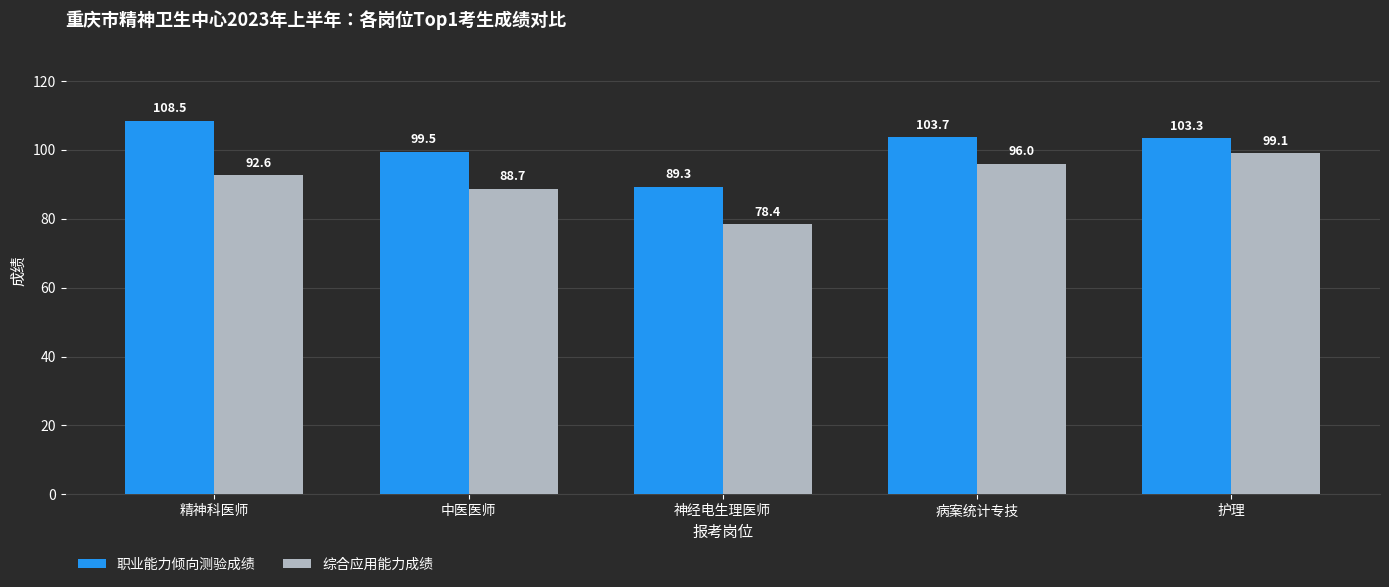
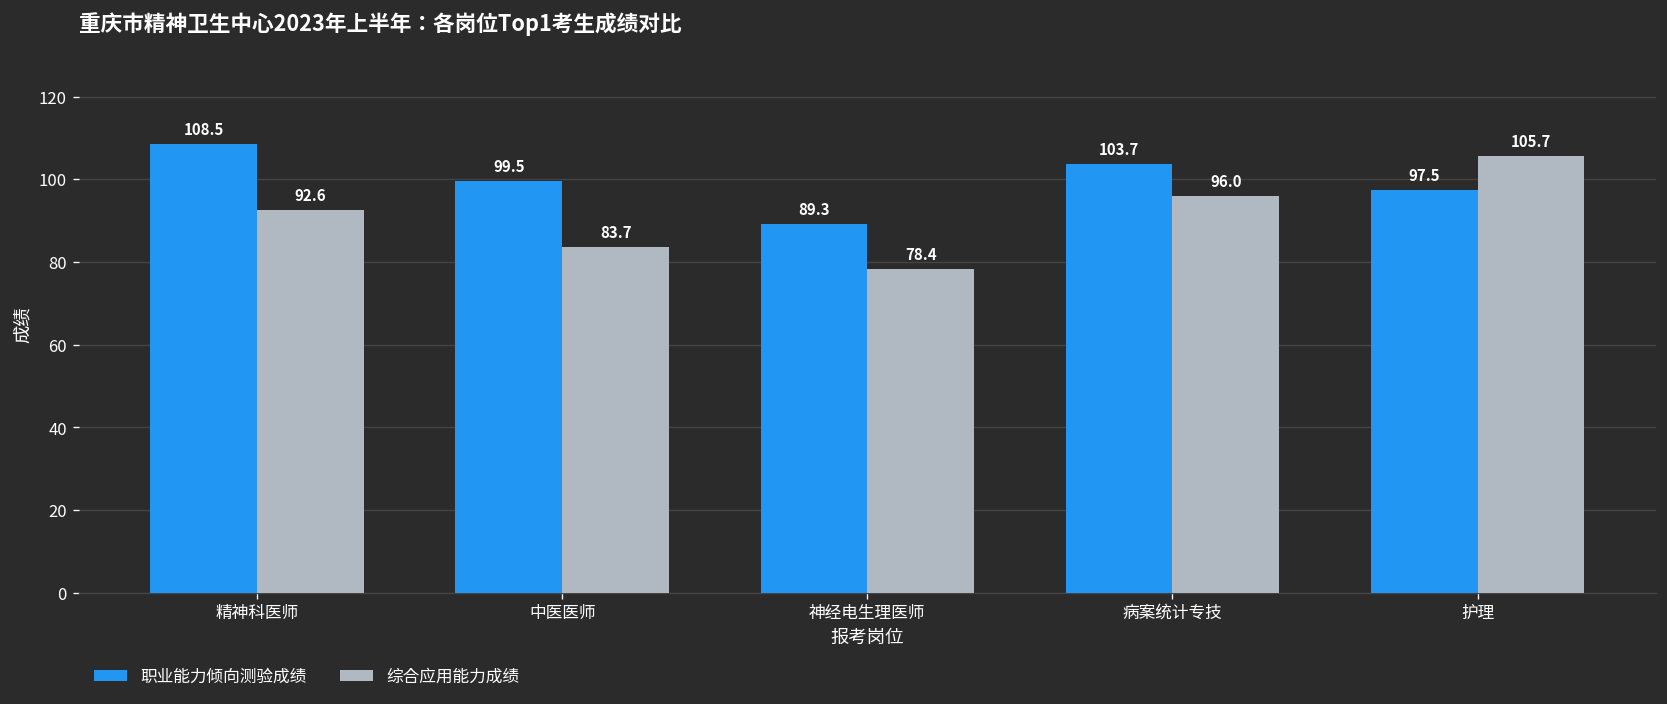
  {
    "职业能力倾向测验成绩": {
      "精神科医师": 108.5,
      "中医医师": 99.5,
      "神经电生理医师": 89.3,
      "病案统计专技": 103.7,
-     "护理": 103.3
+     "护理": 97.5
    },
    "综合应用能力成绩": {
      "精神科医师": 92.6,
-     "中医医师": 88.7,
+     "中医医师": 83.7,
      "神经电生理医师": 78.4,
      "病案统计专技": 96.0,
-     "护理": 99.1
+     "护理": 105.7
    }
  }
